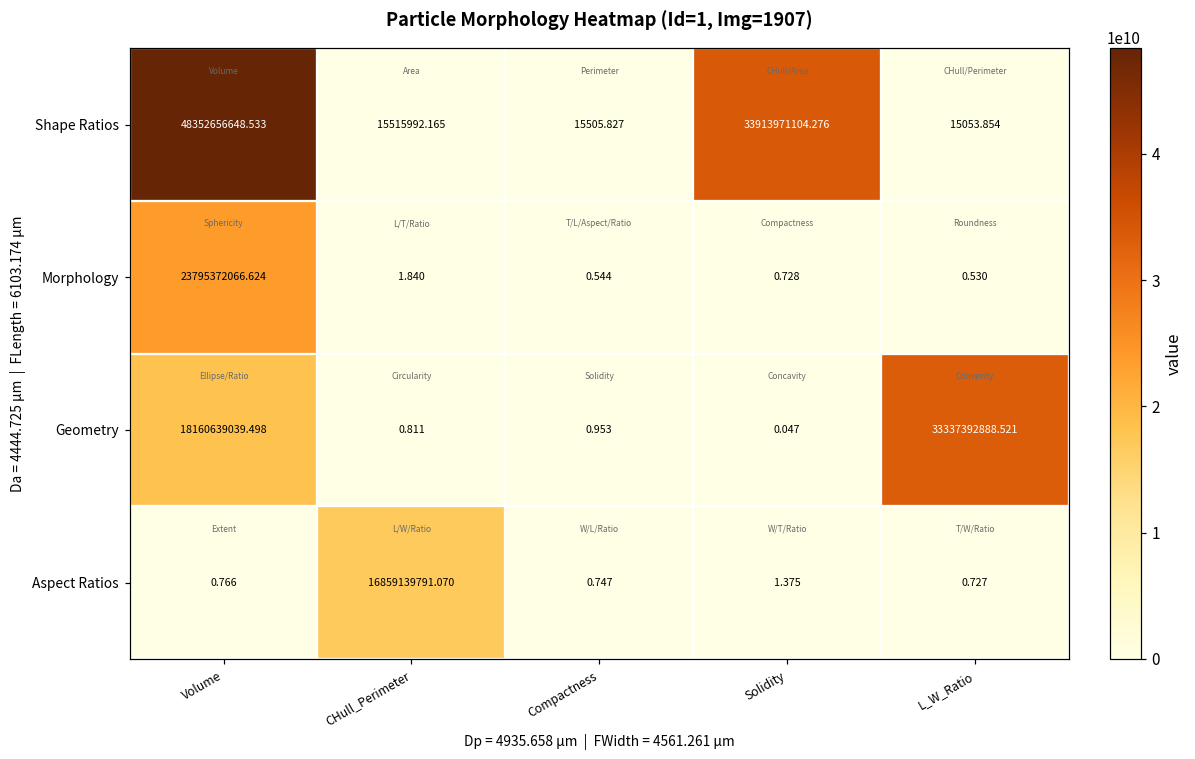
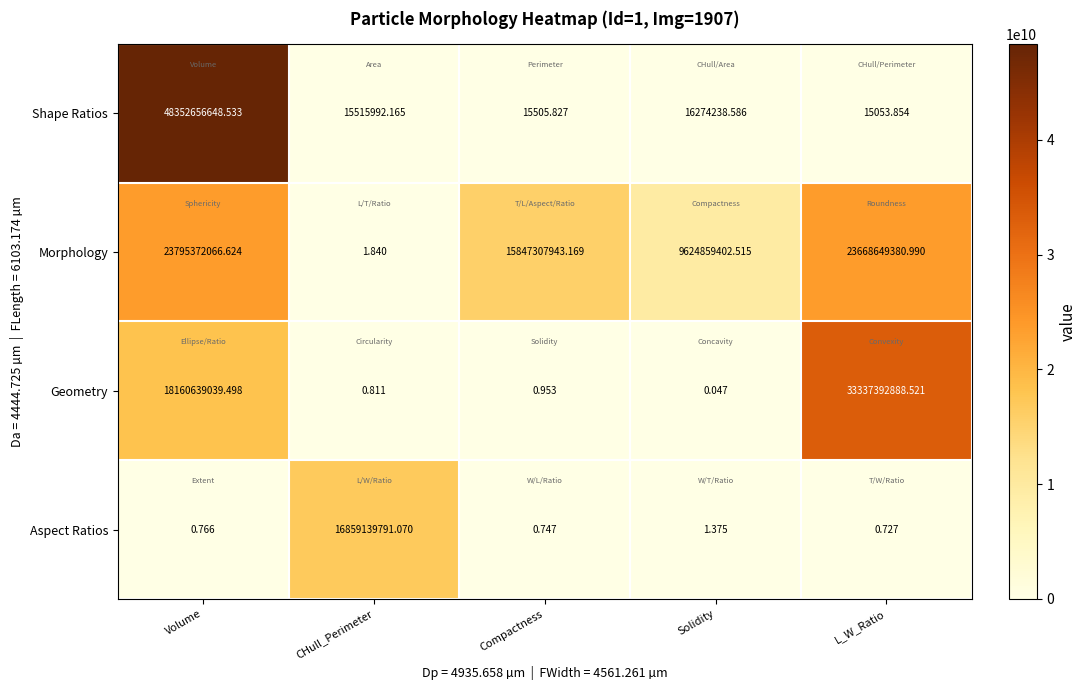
  {
    "Shape Ratios": {
-     "Solidity": 33913971104.276
+     "Solidity": 16274238.586
    },
    "Morphology": {
-     "Compactness": 0.544,
-     "Solidity": 0.728,
-     "L_W_Ratio": 0.530
+     "Compactness": 15847307943.169,
+     "Solidity": 9624859402.515,
+     "L_W_Ratio": 23668649380.990
    }
  }
